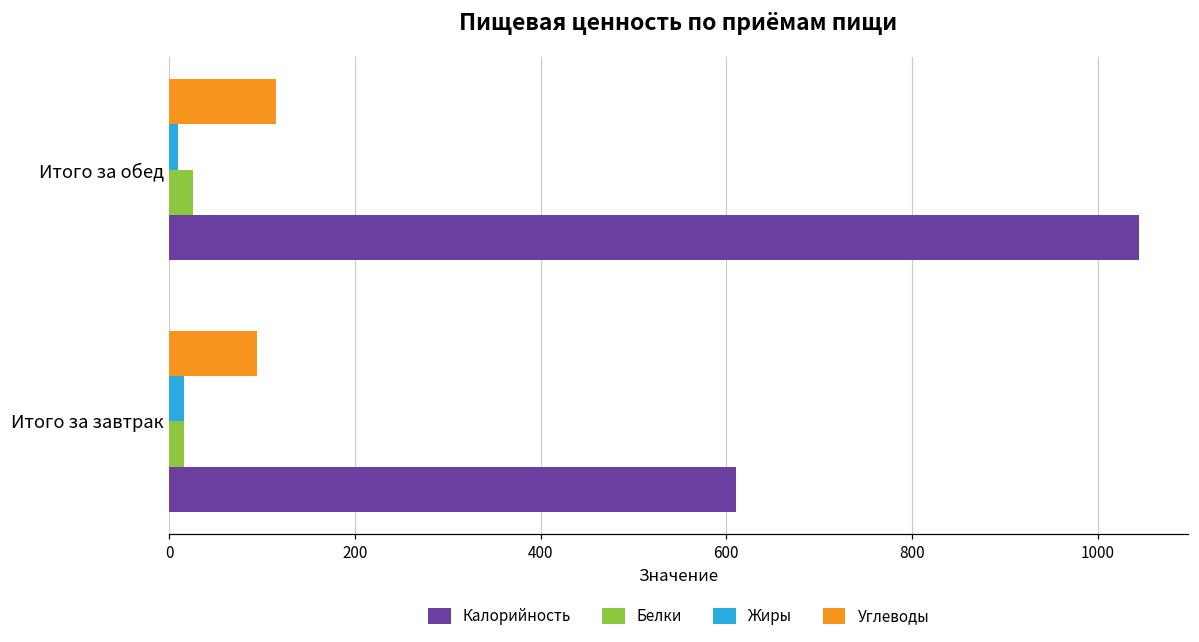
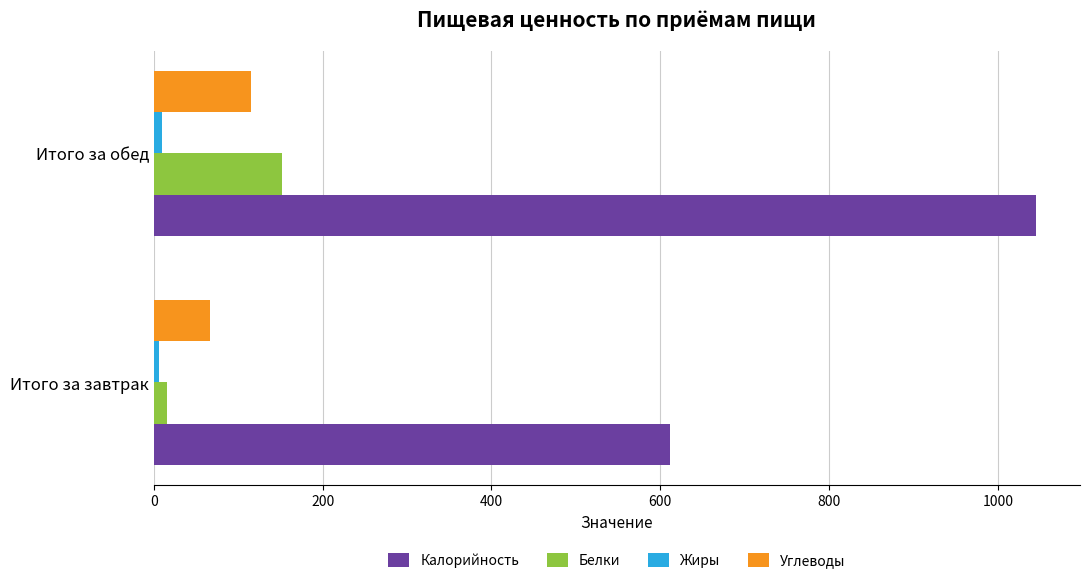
  {
    "Калорийность": {
      "Итого за обед": 1050,
      "Итого за завтрак": 610
    },
    "Белки": {
-     "Итого за обед": 30,
+     "Итого за обед": 150,
      "Итого за завтрак": 20
    },
    "Жиры": {
      "Итого за обед": 10,
-     "Итого за завтрак": 20
+     "Итого за завтрак": 10
    },
    "Углеводы": {
      "Итого за обед": 120,
-     "Итого за завтрак": 100
+     "Итого за завтрак": 70
    }
  }
